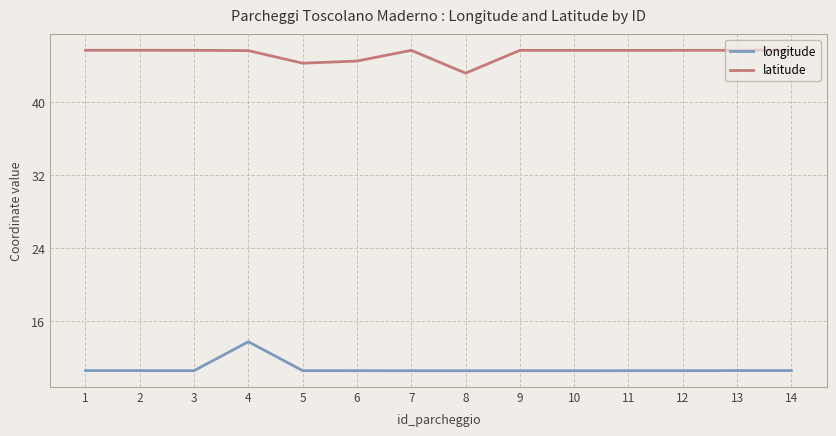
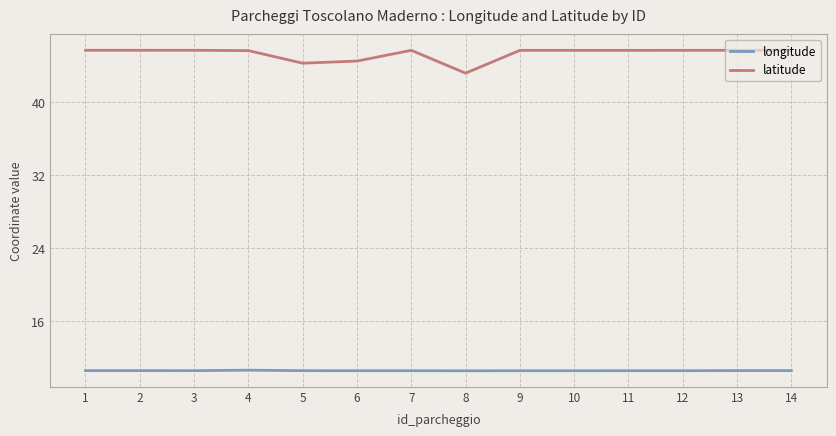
  {
    "longitude": {
      "1": 11,
      "2": 11,
      "3": 11,
-     "4": 14,
+     "4": 11,
      "5": 11,
      "6": 11,
      "7": 11,
      "8": 11,
      "9": 11,
      "10": 11,
      "11": 11,
      "12": 11,
      "13": 11,
      "14": 11
    },
    "latitude": {
      "1": 46,
      "2": 46,
      "3": 46,
      "4": 46,
      "5": 44,
      "6": 44,
      "7": 46,
      "8": 43,
      "9": 46,
      "10": 46,
      "11": 46,
      "12": 46
    }
  }
